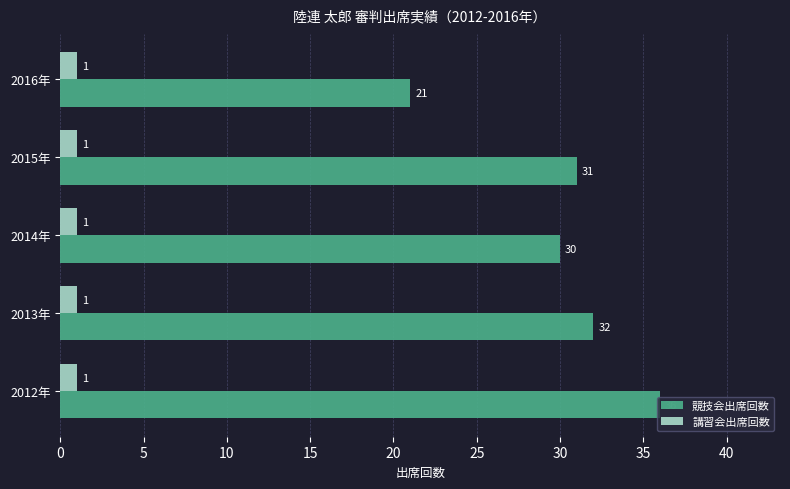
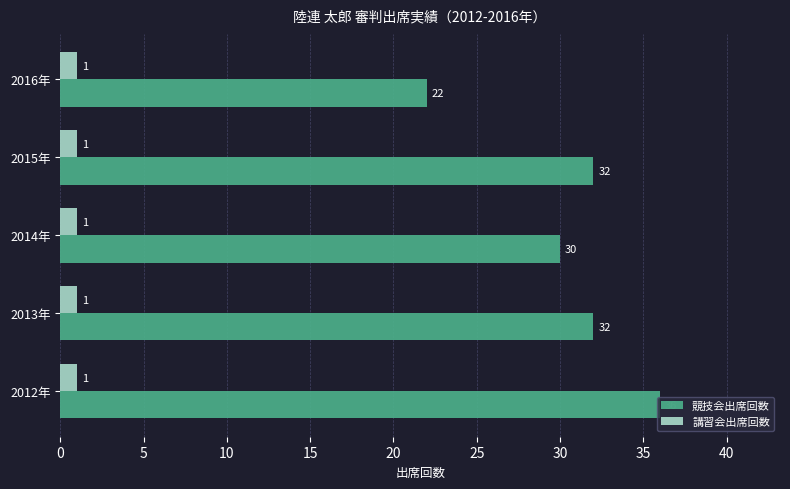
  {
    "競技会出席回数": {
-     "2016年": 21,
-     "2015年": 31,
+     "2016年": 22,
+     "2015年": 32,
      "2014年": 30,
      "2013年": 32
    },
    "講習会出席回数": {
      "2016年": 1,
      "2015年": 1,
      "2014年": 1,
      "2013年": 1,
      "2012年": 1
    }
  }
